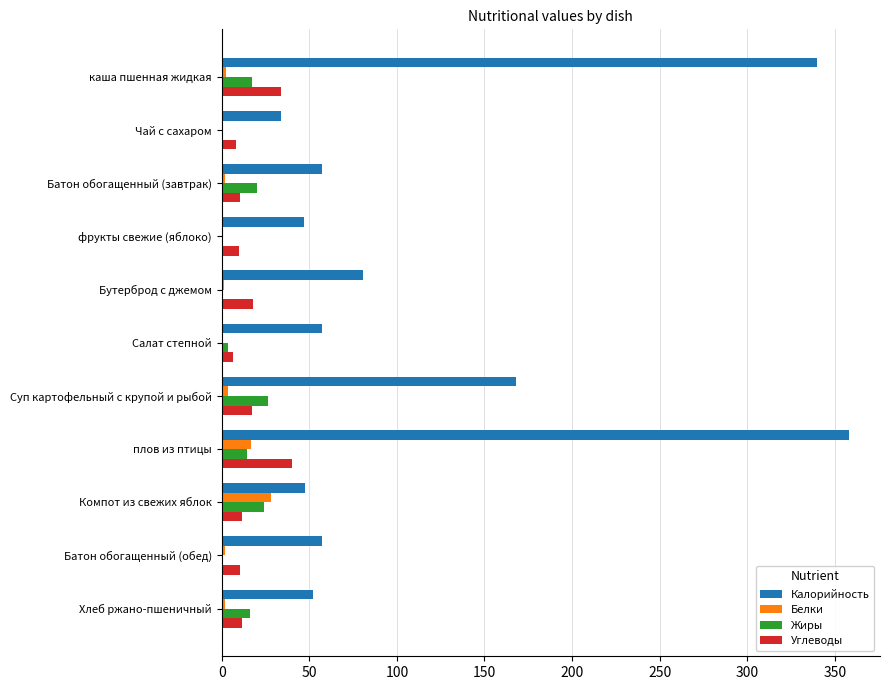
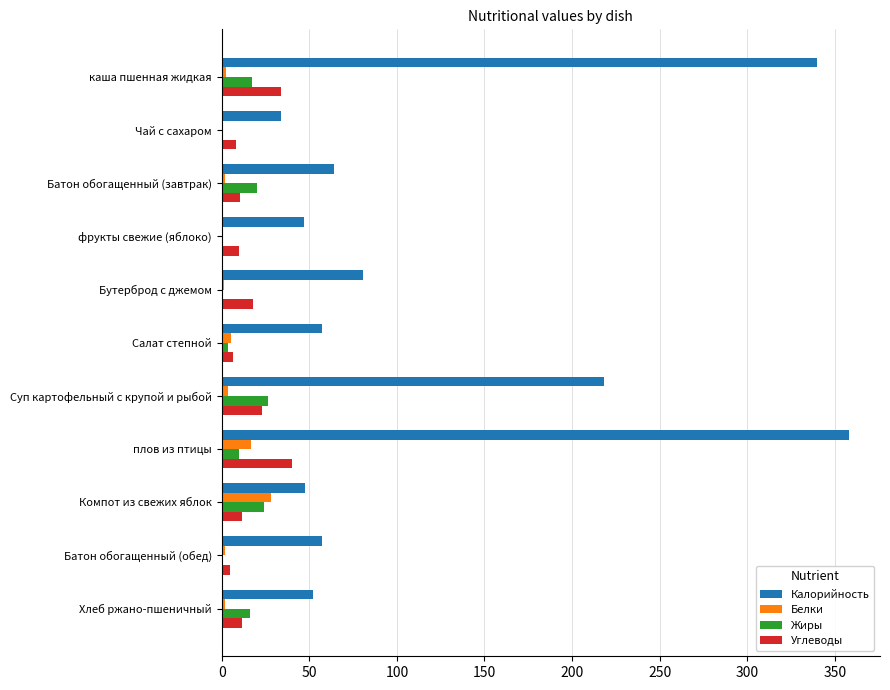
  {
    "Калорийность": {
      "каша пшенная жидкая": 340,
      "Чай с сахаром": 34,
-     "Батон обогащенный (завтрак)": 58,
+     "Батон обогащенный (завтрак)": 64,
      "фрукты свежие (яблоко)": 47,
      "Бутерброд с джемом": 81,
      "Салат степной": 57,
-     "Суп картофельный с крупой и рыбой": 168,
+     "Суп картофельный с крупой и рыбой": 219,
      "плов из птицы": 358,
      "Компот из свежих яблок": 47,
      "Батон обогащенный (обед)": 58,
      "Хлеб ржано-пшеничный": 52
    },
    "Белки": {
      "каша пшенная жидкая": 3,
      "Батон обогащенный (завтрак)": 2,
      "Бутерброд с джемом": 2,
-     "Салат степной": 1,
+     "Салат степной": 6,
      "Суп картофельный с крупой и рыбой": 3,
      "плов из птицы": 17,
      "Компот из свежих яблок": 28,
      "Батон обогащенный (обед)": 2,
      "Хлеб ржано-пшеничный": 2
    },
    "Жиры": {
      "каша пшенная жидкая": 17,
      "Чай с сахаром": 0,
      "Батон обогащенный (завтрак)": 20,
      "Салат степной": 3,
      "Суп картофельный с крупой и рыбой": 26,
-     "плов из птицы": 15,
+     "плов из птицы": 10,
      "Компот из свежих яблок": 24,
      "Хлеб ржано-пшеничный": 16
    },
    "Углеводы": {
      "каша пшенная жидкая": 34,
      "Чай с сахаром": 8,
      "Батон обогащенный (завтрак)": 10,
      "фрукты свежие (яблоко)": 10,
      "Бутерброд с джемом": 18,
      "Салат степной": 6,
-     "Суп картофельный с крупой и рыбой": 17,
+     "Суп картофельный с крупой и рыбой": 23,
      "плов из птицы": 40,
      "Компот из свежих яблок": 12,
-     "Батон обогащенный (обед)": 10,
+     "Батон обогащенный (обед)": 5,
      "Хлеб ржано-пшеничный": 12
    }
  }
